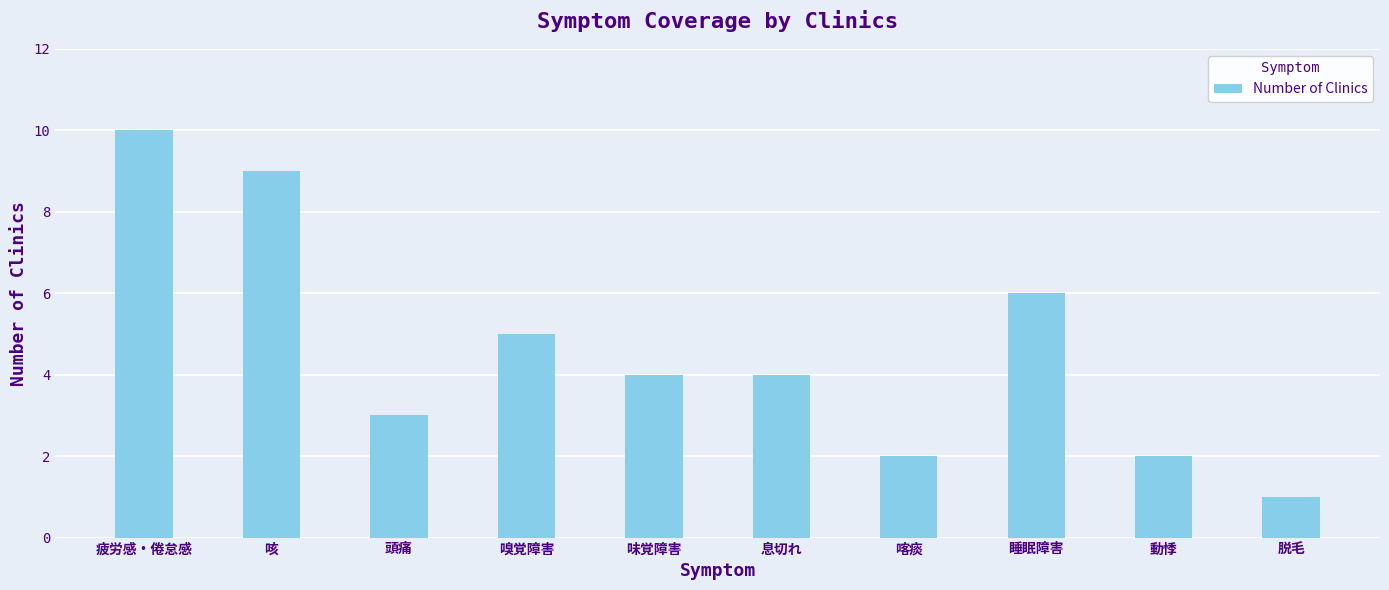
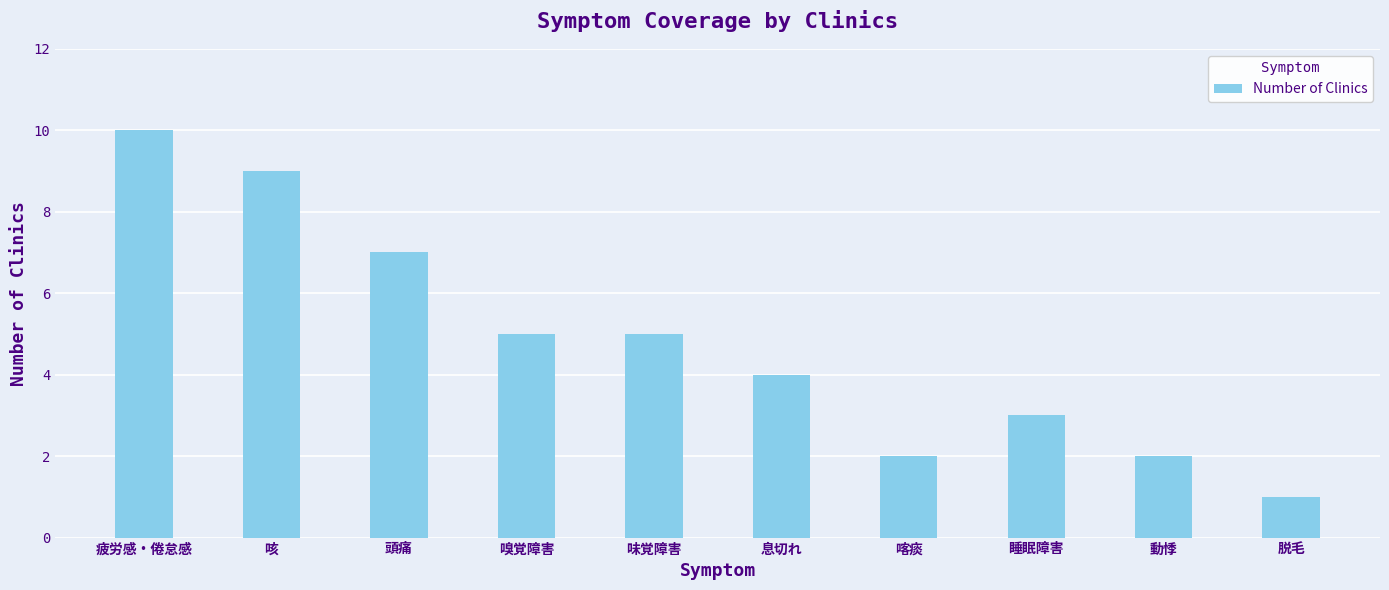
  {
    "疲労感・倦怠感": 10,
    "咳": 9,
-   "頭痛": 3,
+   "頭痛": 7,
    "嗅覚障害": 5,
-   "味覚障害": 4,
+   "味覚障害": 5,
    "息切れ": 4,
    "喀痰": 2,
-   "睡眠障害": 6,
+   "睡眠障害": 3,
    "動悸": 2,
    "脱毛": 1
  }
